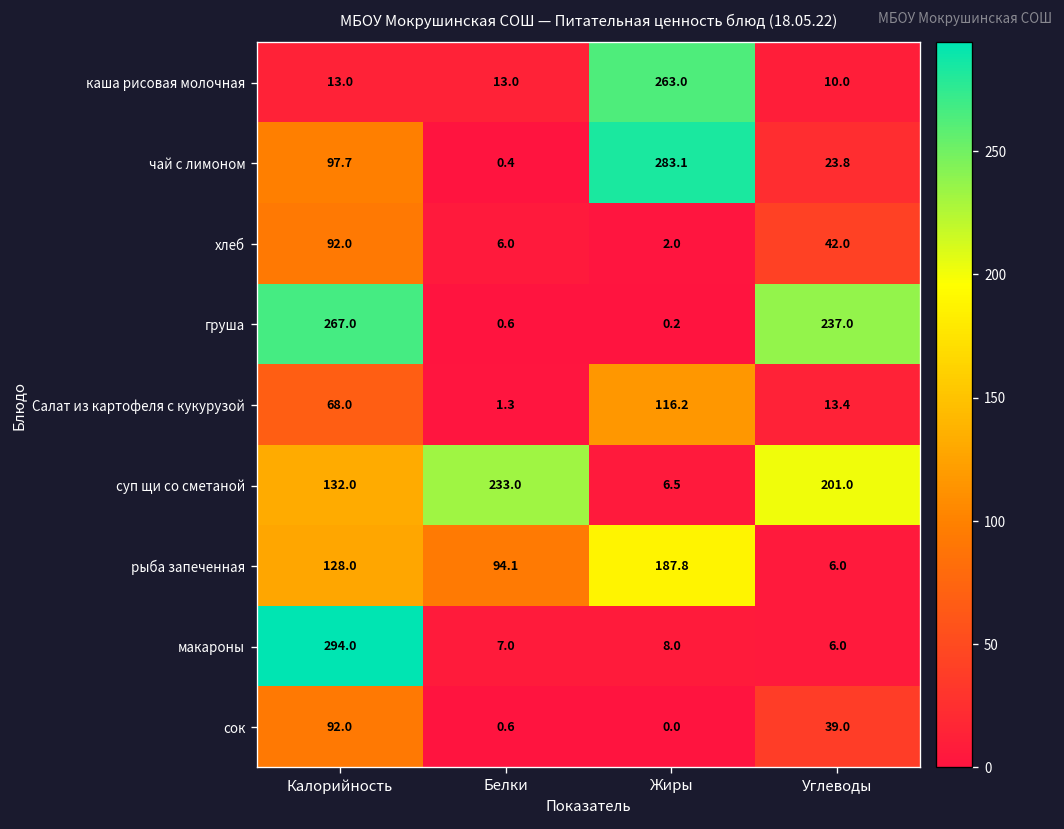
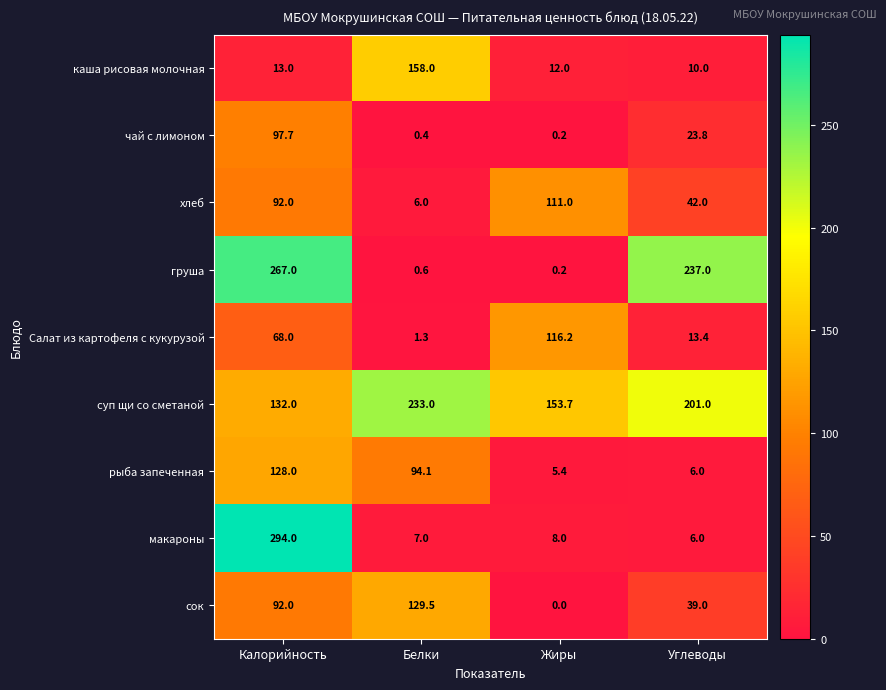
  {
    "каша рисовая молочная": {
      "Калорийность": 13.0,
-     "Белки": 13.0,
-     "Жиры": 263.0,
+     "Белки": 158.0,
+     "Жиры": 12.0,
      "Углеводы": 10.0
    },
    "чай с лимоном": {
      "Калорийность": 97.7,
      "Белки": 0.4,
-     "Жиры": 283.1,
+     "Жиры": 0.2,
      "Углеводы": 23.8
    },
    "хлеб": {
      "Калорийность": 92.0,
      "Белки": 6.0,
-     "Жиры": 2.0,
+     "Жиры": 111.0,
      "Углеводы": 42.0
    },
    "груша": {
      "Калорийность": 267.0,
      "Белки": 0.6,
      "Жиры": 0.2,
      "Углеводы": 237.0
    },
    "Салат из картофеля с кукурузой": {
      "Калорийность": 68.0,
      "Белки": 1.3,
      "Жиры": 116.2,
      "Углеводы": 13.4
    },
    "суп щи со сметаной": {
      "Калорийность": 132.0,
      "Белки": 233.0,
-     "Жиры": 6.5,
+     "Жиры": 153.7,
      "Углеводы": 201.0
    },
    "рыба запеченная": {
      "Калорийность": 128.0,
      "Белки": 94.1,
-     "Жиры": 187.8,
+     "Жиры": 5.4,
      "Углеводы": 6.0
    },
    "макароны": {
      "Калорийность": 294.0,
      "Белки": 7.0,
      "Жиры": 8.0,
      "Углеводы": 6.0
    },
    "сок": {
      "Калорийность": 92.0,
-     "Белки": 0.6,
+     "Белки": 129.5,
      "Жиры": 0.0,
      "Углеводы": 39.0
    }
  }
